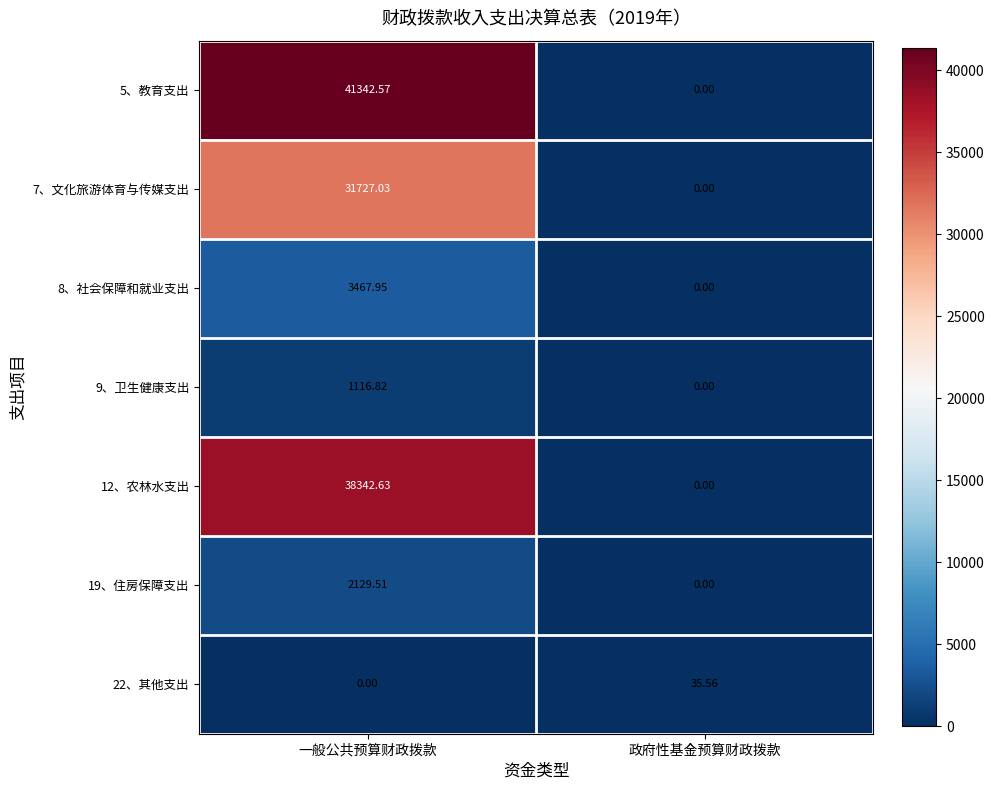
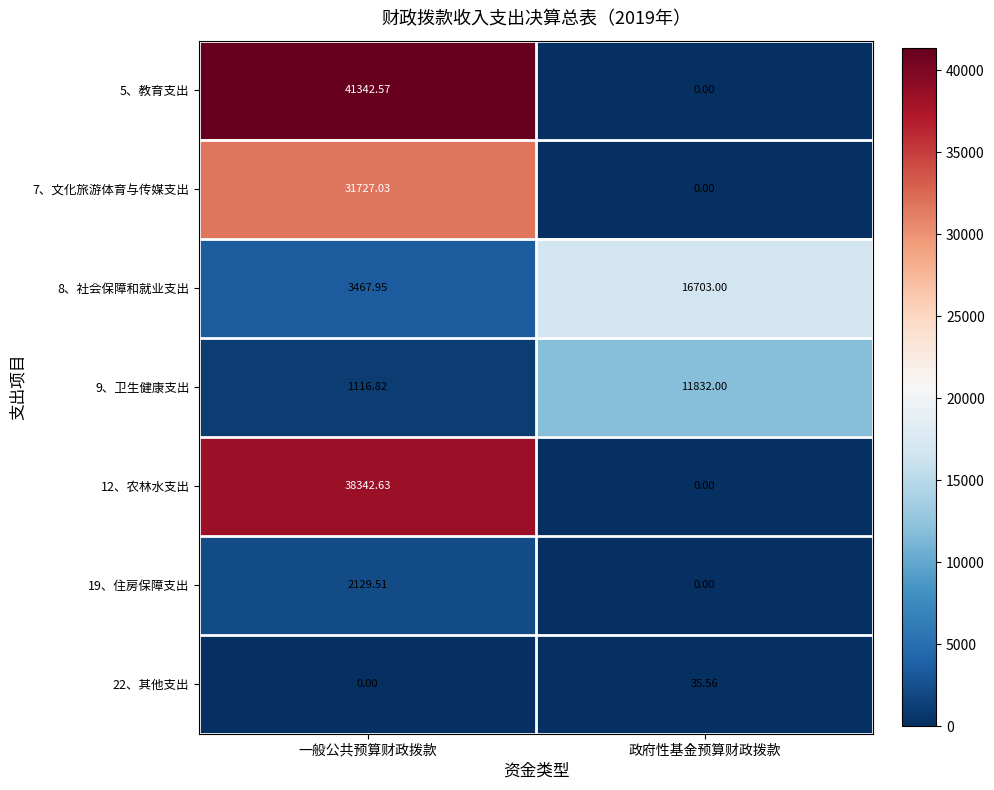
  {
    "5、教育支出": {
      "一般公共预算财政拨款": 41342.57,
      "政府性基金预算财政拨款": 0.00
    },
    "7、文化旅游体育与传媒支出": {
      "一般公共预算财政拨款": 31727.03,
      "政府性基金预算财政拨款": 0.00
    },
    "8、社会保障和就业支出": {
      "一般公共预算财政拨款": 3467.95,
-     "政府性基金预算财政拨款": 0.00
+     "政府性基金预算财政拨款": 16703.00
    },
    "9、卫生健康支出": {
      "一般公共预算财政拨款": 1116.82,
-     "政府性基金预算财政拨款": 0.00
+     "政府性基金预算财政拨款": 11832.00
    },
    "12、农林水支出": {
      "一般公共预算财政拨款": 38342.63,
      "政府性基金预算财政拨款": 0.00
    },
    "19、住房保障支出": {
      "一般公共预算财政拨款": 2129.51,
      "政府性基金预算财政拨款": 0.00
    },
    "22、其他支出": {
      "一般公共预算财政拨款": 0.00,
      "政府性基金预算财政拨款": 35.56
    }
  }
